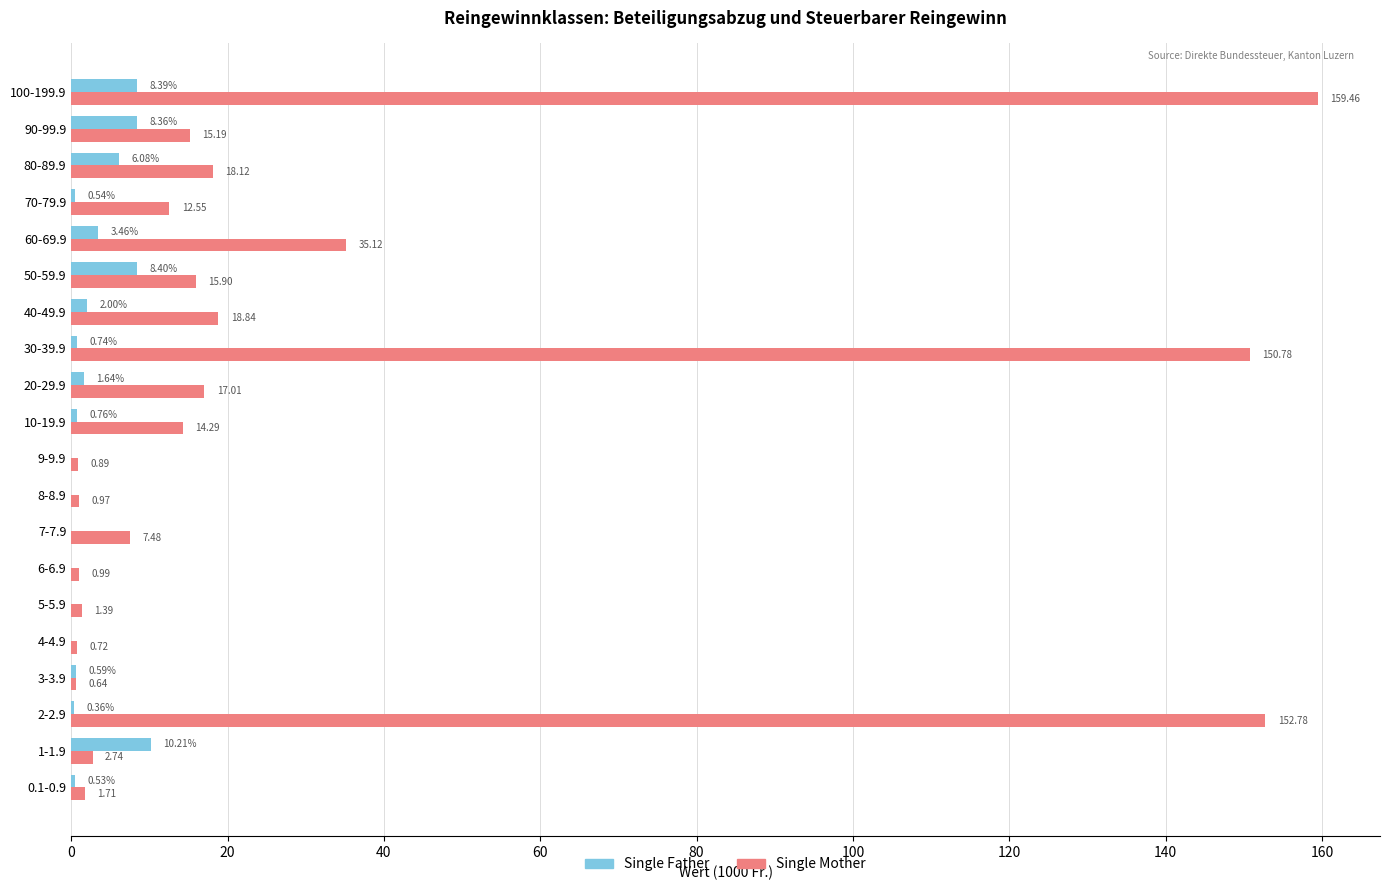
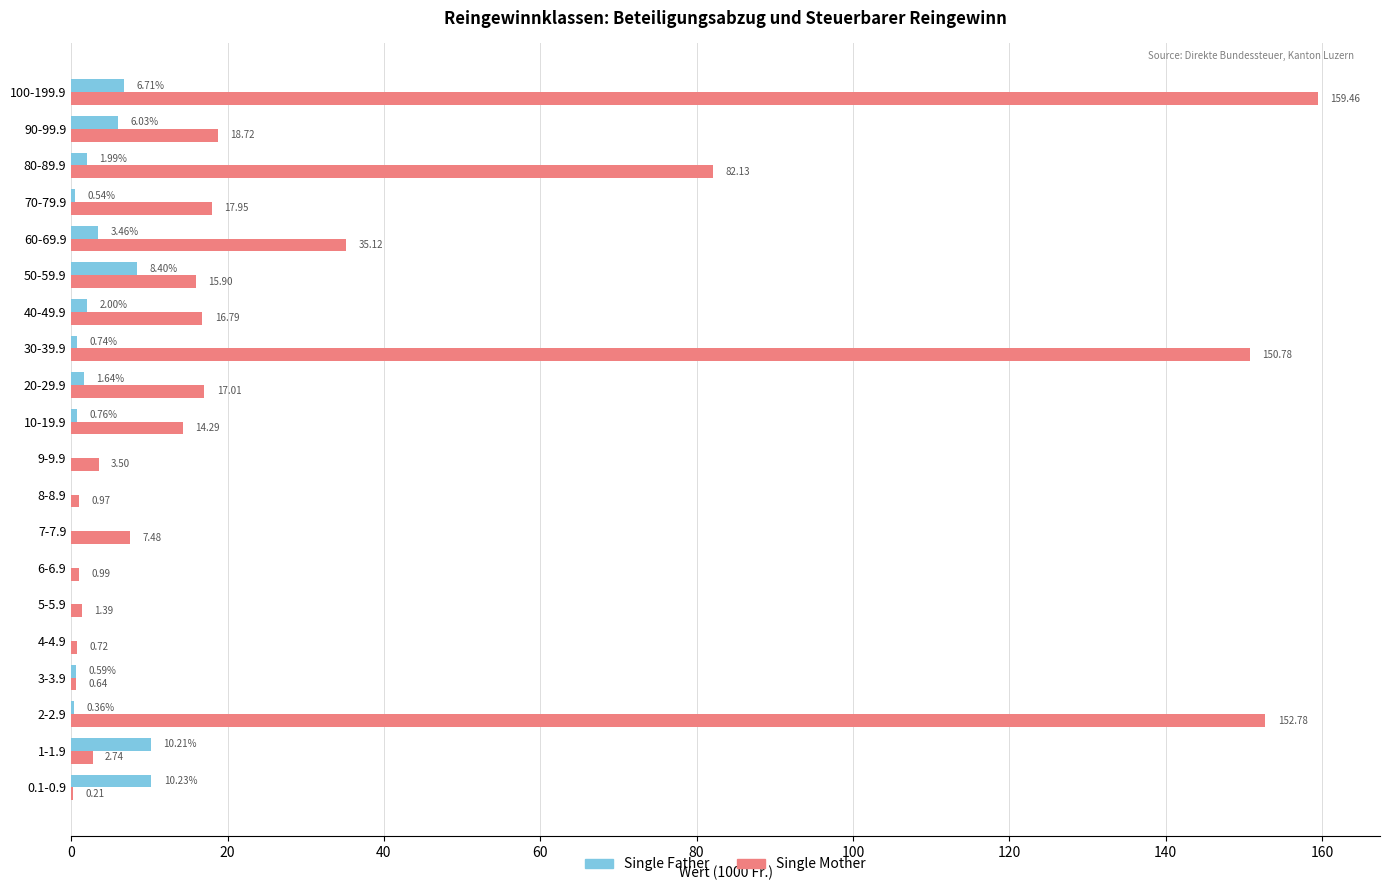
  {
    "Single Father": {
-     "100-199.9": "8.39%",
-     "90-99.9": "8.36%",
-     "80-89.9": "6.08%",
+     "100-199.9": "6.71%",
+     "90-99.9": "6.03%",
+     "80-89.9": "1.99%",
      "70-79.9": "0.54%",
      "60-69.9": "3.46%",
      "50-59.9": "8.40%",
      "40-49.9": "2.00%",
      "30-39.9": "0.74%",
      "20-29.9": "1.64%",
      "10-19.9": "0.76%",
      "3-3.9": "0.59%",
      "2-2.9": "0.36%",
      "1-1.9": "10.21%",
-     "0.1-0.9": "0.53%"
+     "0.1-0.9": "10.23%"
    },
    "Single Mother": {
      "100-199.9": "159.46",
-     "90-99.9": "15.19",
-     "80-89.9": "18.12",
-     "70-79.9": "12.55",
+     "90-99.9": "18.72",
+     "80-89.9": "82.13",
+     "70-79.9": "17.95",
      "60-69.9": "35.12",
      "50-59.9": "15.90",
-     "40-49.9": "18.84",
+     "40-49.9": "16.79",
      "30-39.9": "150.78",
      "20-29.9": "17.01",
      "10-19.9": "14.29",
-     "9-9.9": "0.89",
+     "9-9.9": "3.50",
      "8-8.9": "0.97",
      "7-7.9": "7.48",
      "6-6.9": "0.99",
      "5-5.9": "1.39",
      "4-4.9": "0.72",
      "3-3.9": "0.64",
      "2-2.9": "152.78",
      "1-1.9": "2.74",
-     "0.1-0.9": "1.71"
+     "0.1-0.9": "0.21"
    }
  }
